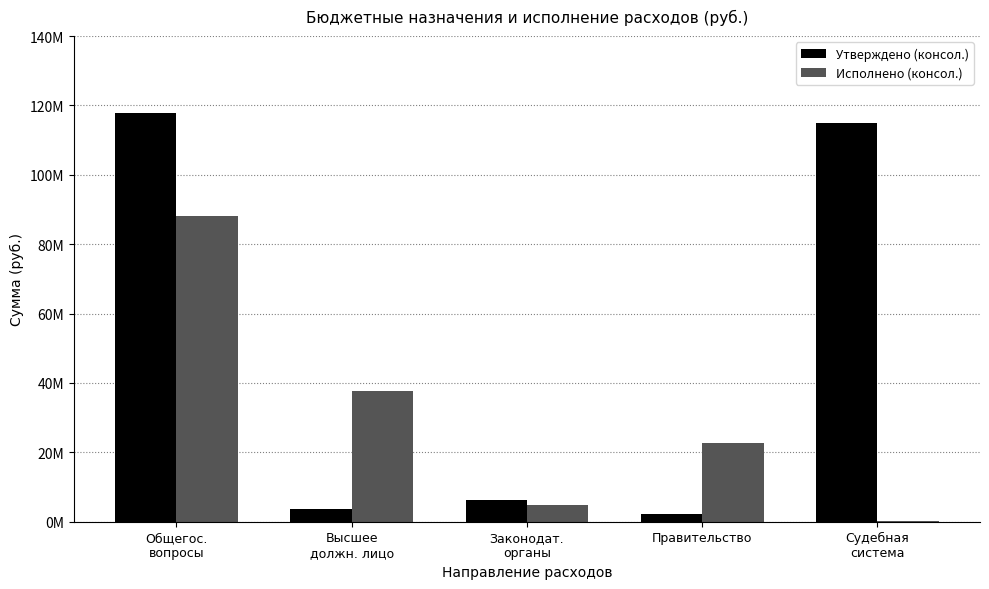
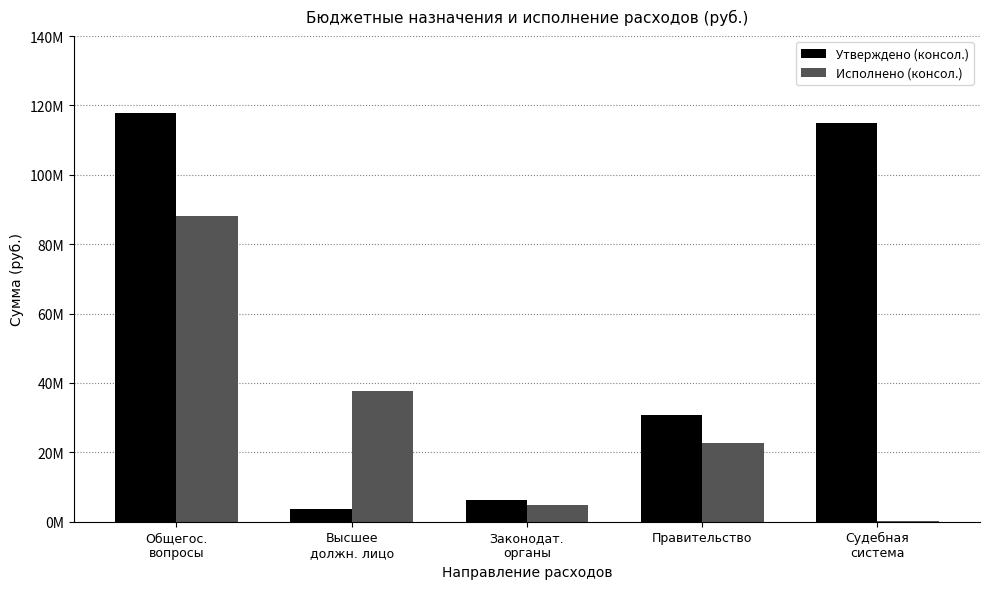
  {
    "Утверждено (консол.)": {
      "Общегос. вопросы": 118000000,
      "Высшее должн. лицо": 4000000,
      "Законодат. органы": 6000000,
-     "Правительство": 2000000,
+     "Правительство": 31000000,
      "Судебная система": 115000000
    },
    "Исполнено (консол.)": {
      "Общегос. вопросы": 88000000,
      "Высшее должн. лицо": 38000000,
      "Законодат. органы": 5000000,
      "Правительство": 23000000
    }
  }
